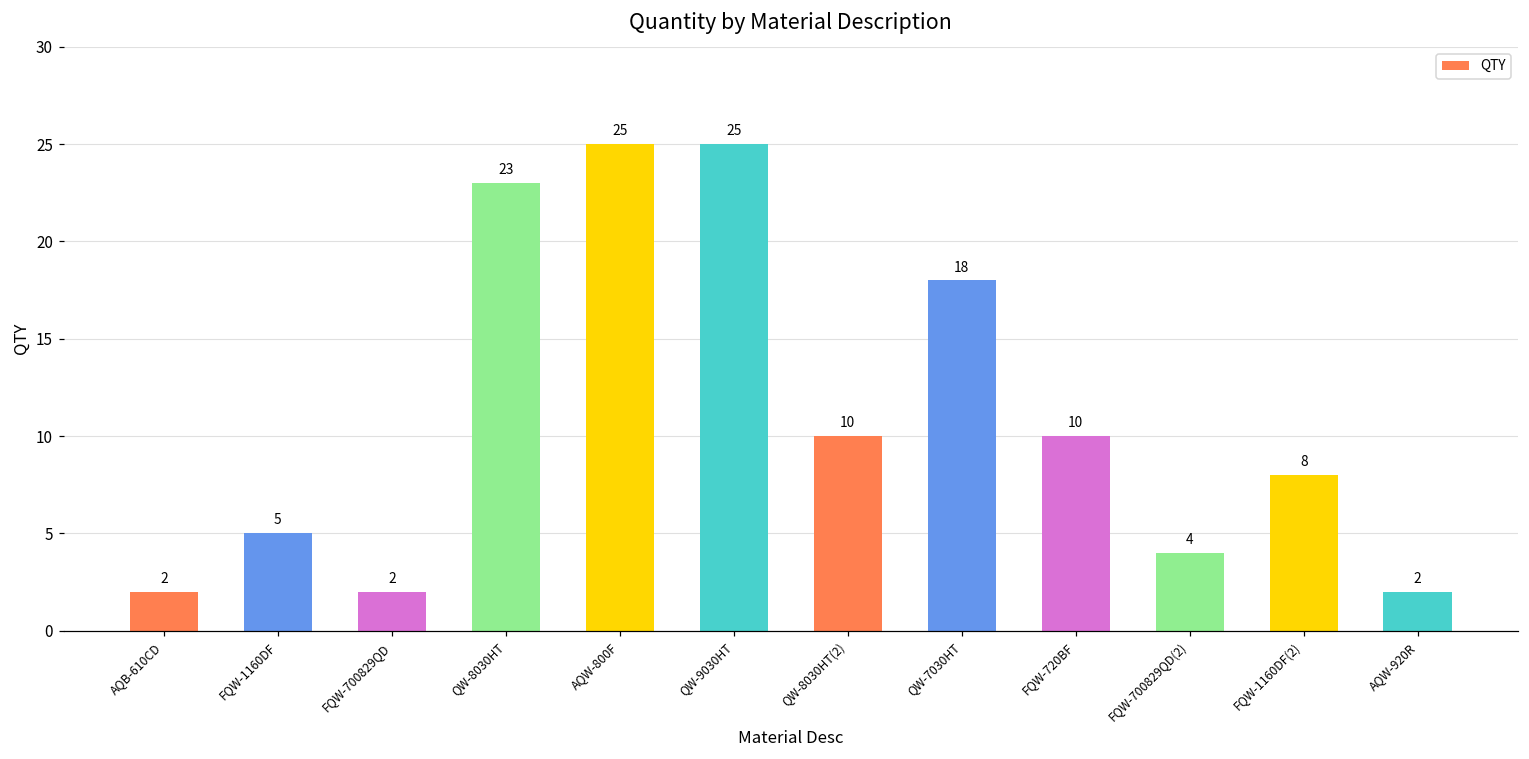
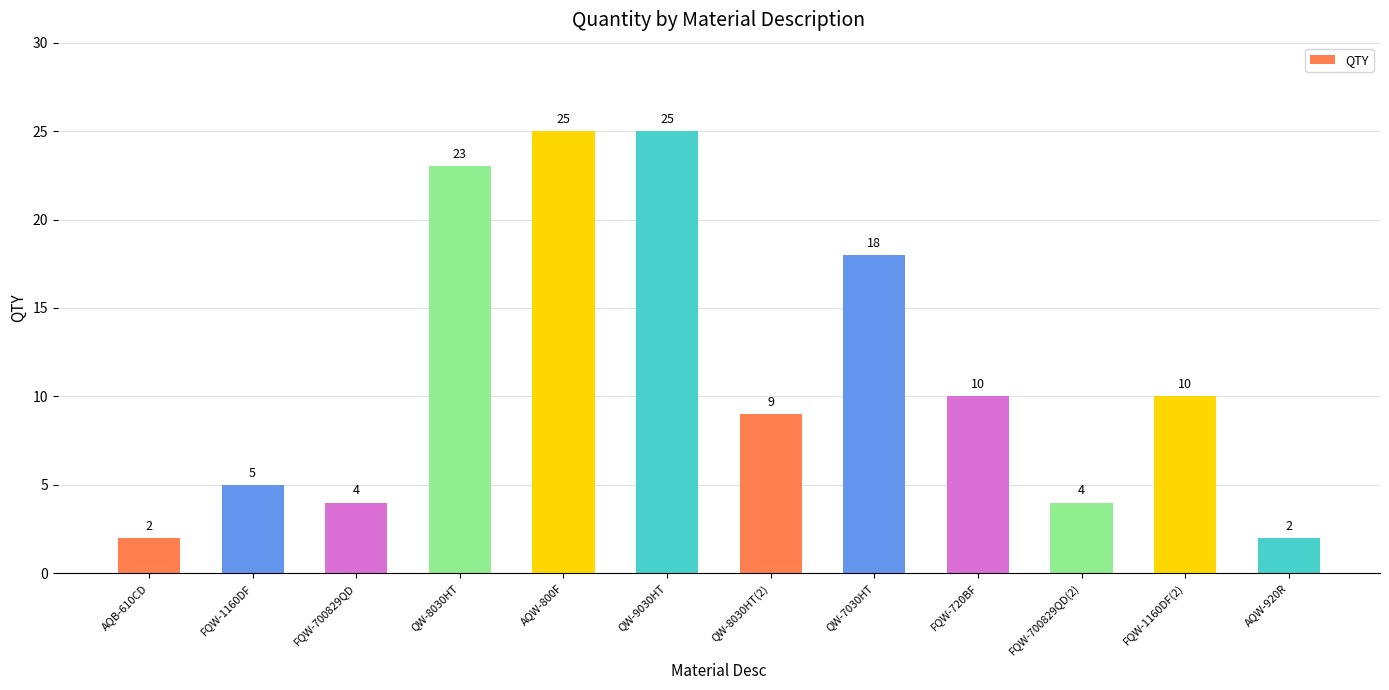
  {
    "AQB-610CD": 2,
    "FQW-1160DF": 5,
-   "FQW-700829QD": 2,
+   "FQW-700829QD": 4,
    "QW-8030HT": 23,
    "AQW-800F": 25,
    "QW-9030HT": 25,
-   "QW-8030HT(2)": 10,
+   "QW-8030HT(2)": 9,
    "QW-7030HT": 18,
    "FQW-720BF": 10,
    "FQW-700829QD(2)": 4,
-   "FQW-1160DF(2)": 8,
+   "FQW-1160DF(2)": 10,
    "AQW-920R": 2
  }
